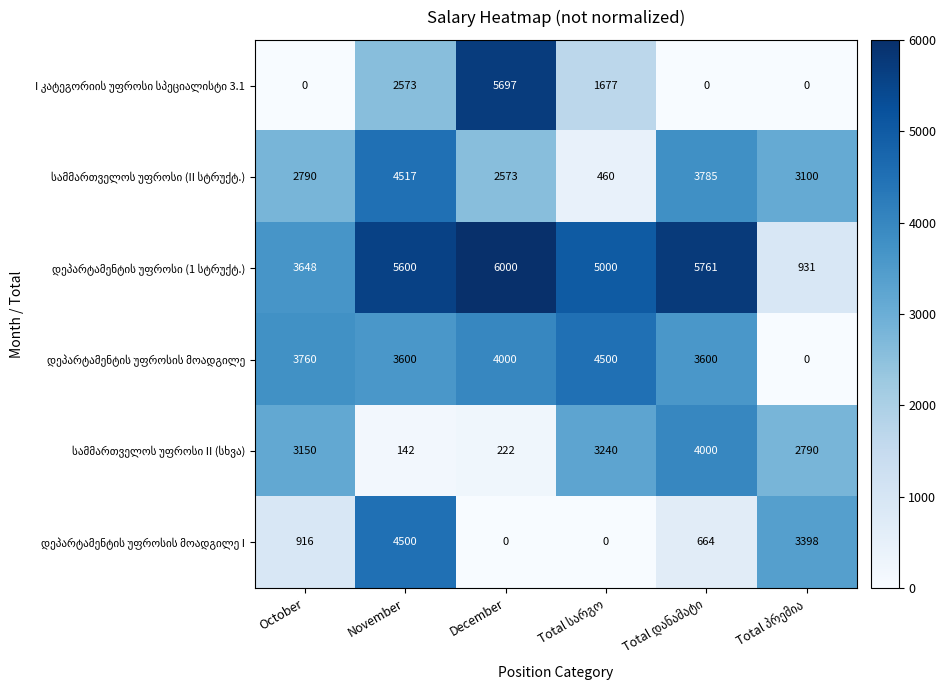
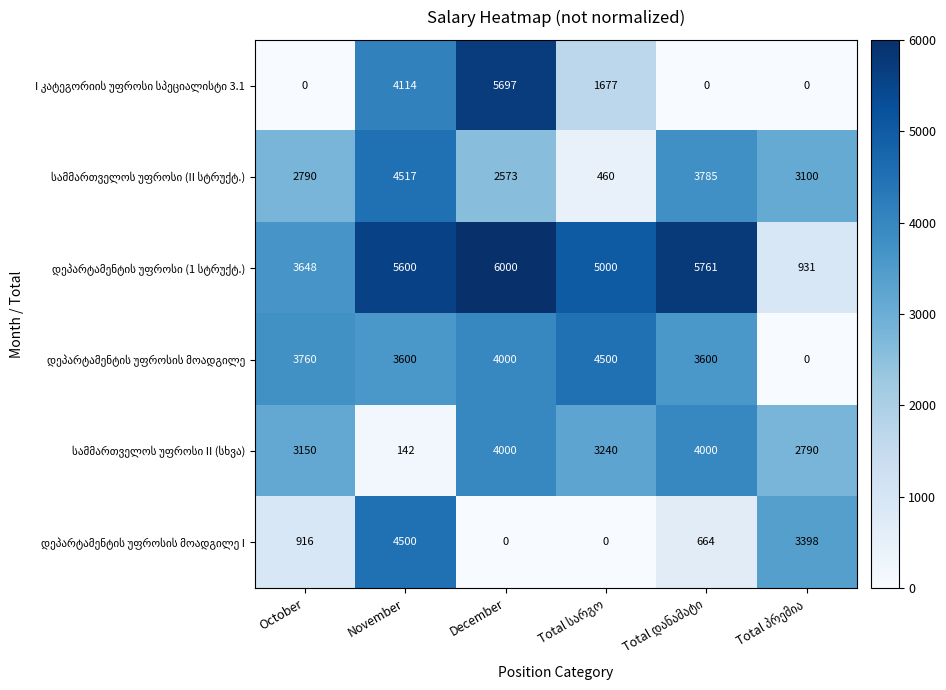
  {
    "I კატეგორიის უფროსი სპეციალისტი 3.1": {
      "October": 0,
-     "November": 2573,
+     "November": 4114,
      "December": 5697,
      "Total სარგო": 1677,
      "Total დანამატი": 0,
      "Total პრემია": 0
    },
    "სამმართველოს უფროსი (II სტრუქტ.)": {
      "October": 2790,
      "November": 4517,
      "December": 2573,
      "Total სარგო": 460,
      "Total დანამატი": 3785,
      "Total პრემია": 3100
    },
    "დეპარტამენტის უფროსი (1 სტრუქტ.)": {
      "October": 3648,
      "November": 5600,
      "December": 6000,
      "Total სარგო": 5000,
      "Total დანამატი": 5761,
      "Total პრემია": 931
    },
    "დეპარტამენტის უფროსის მოადგილე": {
      "October": 3760,
      "November": 3600,
      "December": 4000,
      "Total სარგო": 4500,
      "Total დანამატი": 3600,
      "Total პრემია": 0
    },
    "სამმართველოს უფროსი II (სხვა)": {
      "October": 3150,
      "November": 142,
-     "December": 222,
+     "December": 4000,
      "Total სარგო": 3240,
      "Total დანამატი": 4000,
      "Total პრემია": 2790
    },
    "დეპარტამენტის უფროსის მოადგილე I": {
      "October": 916,
      "November": 4500,
      "December": 0,
      "Total სარგო": 0,
      "Total დანამატი": 664,
      "Total პრემია": 3398
    }
  }
